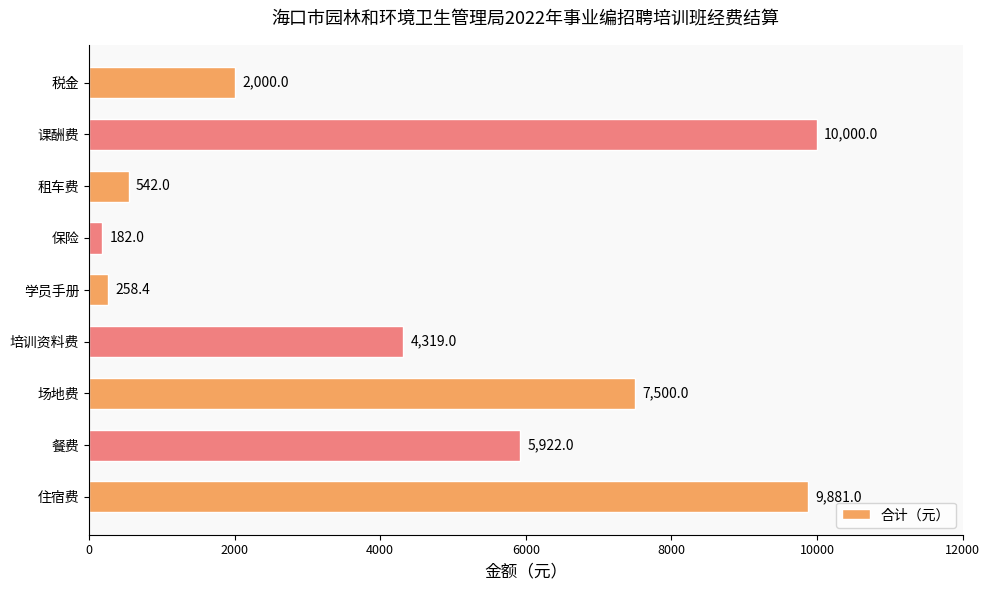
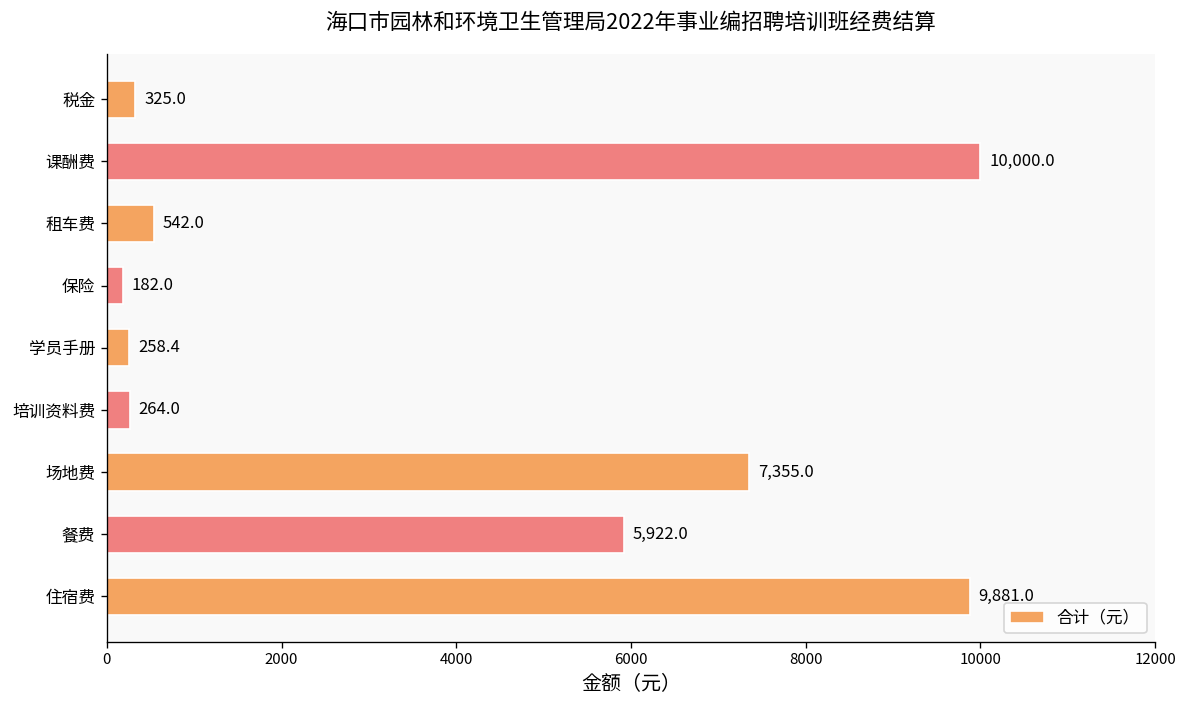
  {
-   "税金": "2,000.0",
+   "税金": "325.0",
    "课酬费": "10,000.0",
    "租车费": "542.0",
    "保险": "182.0",
    "学员手册": "258.4",
-   "培训资料费": "4,319.0",
-   "场地费": "7,500.0",
+   "培训资料费": "264.0",
+   "场地费": "7,355.0",
    "餐费": "5,922.0"
  }
